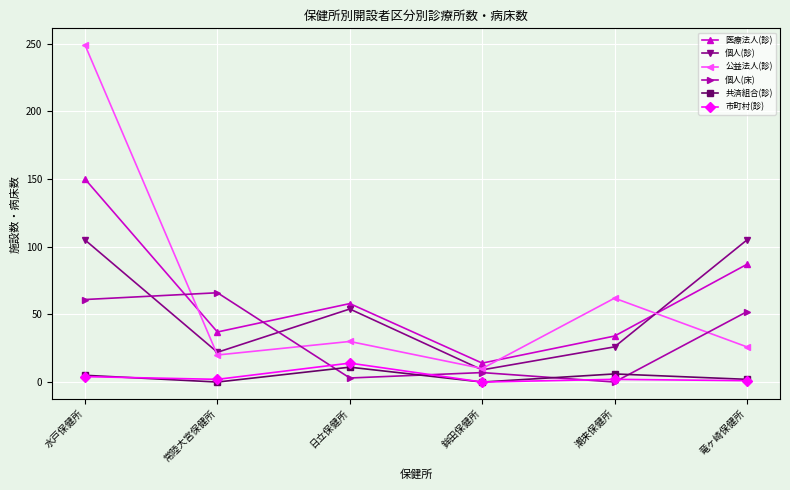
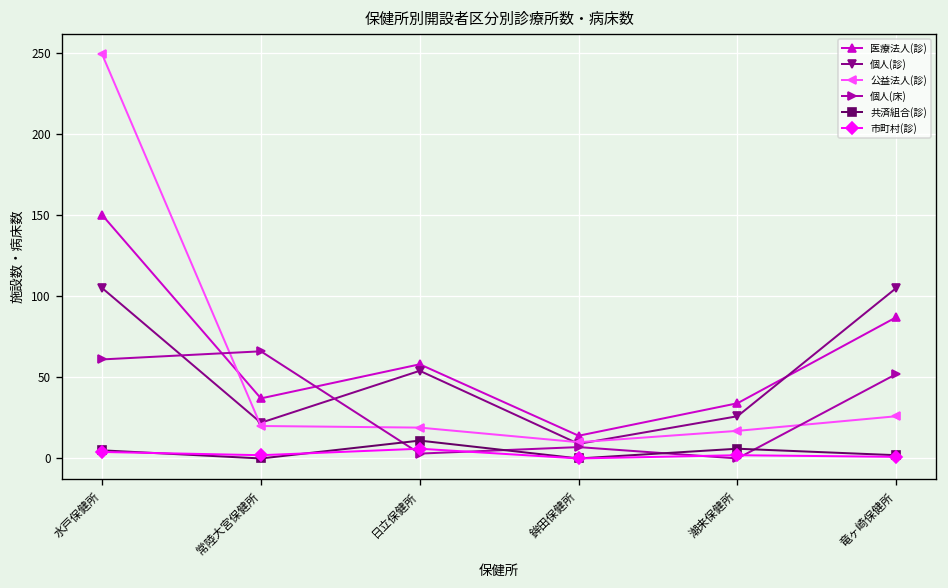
  {
    "公益法人(診)": {
      "水戸保健所": 249,
      "常陸大宮保健所": 20,
-     "日立保健所": 30,
-     "潮来保健所": 62,
+     "日立保健所": 19,
+     "潮来保健所": 17,
      "竜ヶ崎保健所": 26
    },
    "市町村(診)": {
      "常陸大宮保健所": 2,
-     "日立保健所": 14,
+     "日立保健所": 6,
      "潮来保健所": 2
    }
  }
